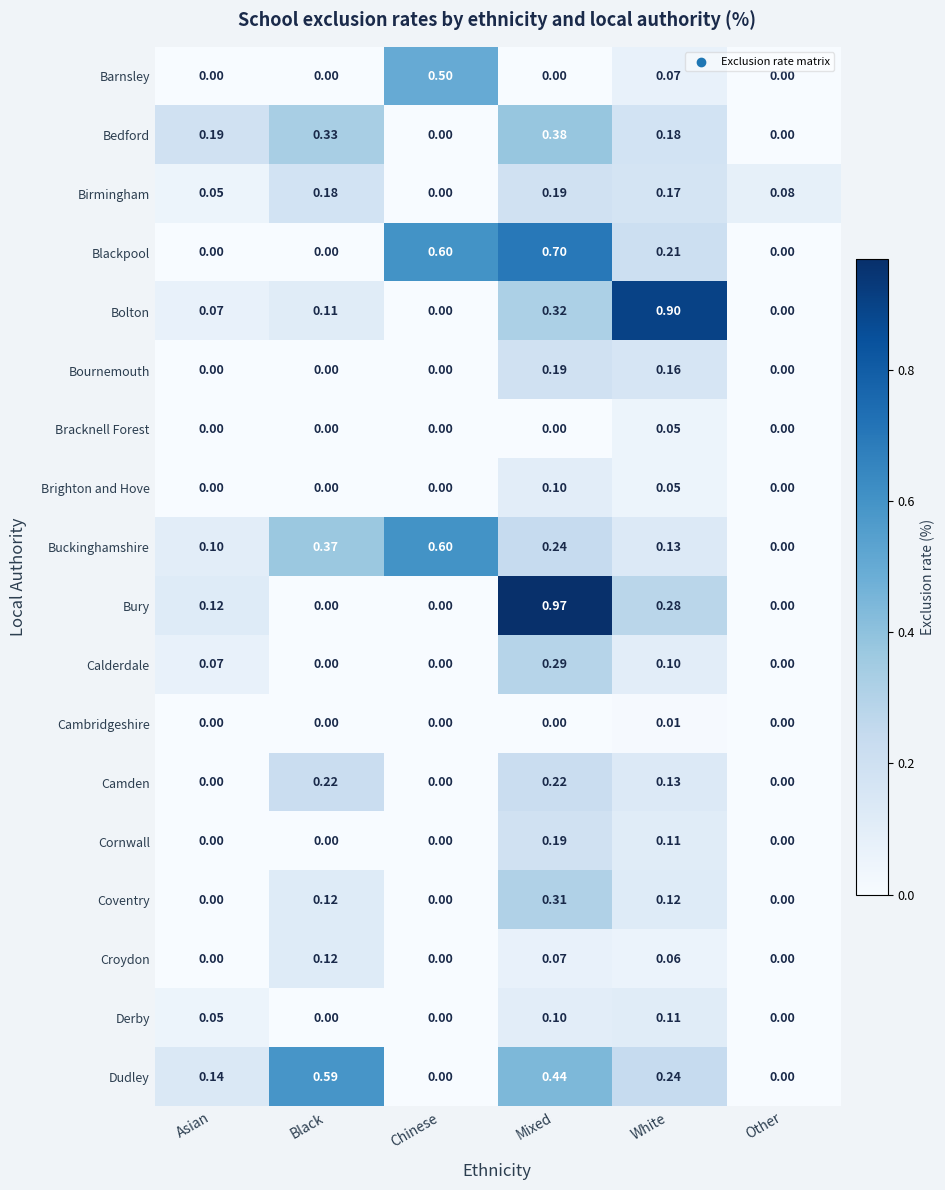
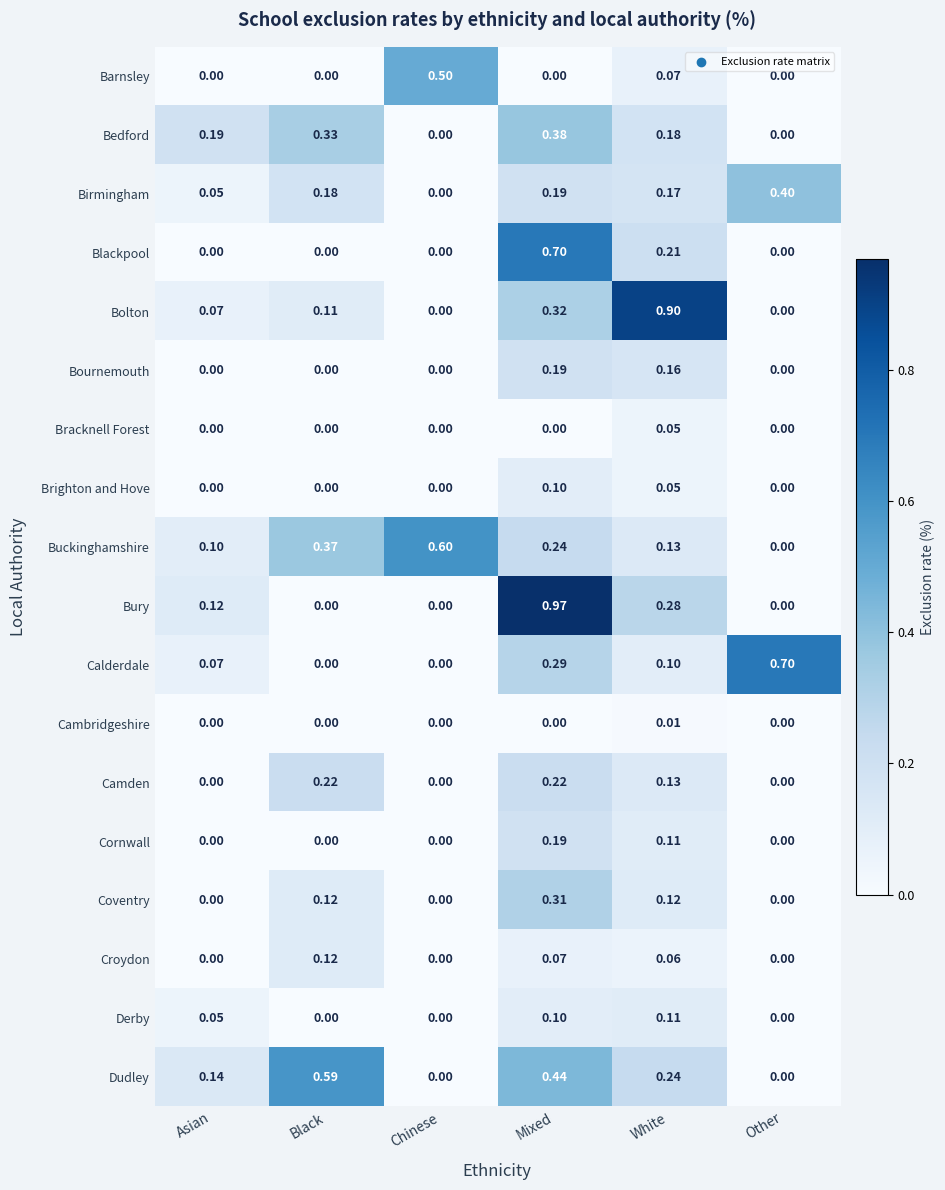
  {
    "Barnsley": {
      "Asian": 0.00,
      "Black": 0.00,
      "Chinese": 0.50,
      "Mixed": 0.00,
      "White": 0.07
    },
    "Bedford": {
      "Asian": 0.19,
      "Black": 0.33,
      "Chinese": 0.00,
      "Mixed": 0.38,
      "White": 0.18,
      "Other": 0.00
    },
    "Birmingham": {
      "Asian": 0.05,
      "Black": 0.18,
      "Chinese": 0.00,
      "Mixed": 0.19,
      "White": 0.17,
-     "Other": 0.08
+     "Other": 0.40
    },
    "Blackpool": {
      "Asian": 0.00,
      "Black": 0.00,
-     "Chinese": 0.60,
+     "Chinese": 0.00,
      "Mixed": 0.70,
      "White": 0.21,
      "Other": 0.00
    },
    "Bolton": {
      "Asian": 0.07,
      "Black": 0.11,
      "Chinese": 0.00,
      "Mixed": 0.32,
      "White": 0.90,
      "Other": 0.00
    },
    "Bournemouth": {
      "Asian": 0.00,
      "Black": 0.00,
      "Chinese": 0.00,
      "Mixed": 0.19,
      "White": 0.16,
      "Other": 0.00
    },
    "Bracknell Forest": {
      "Asian": 0.00,
      "Black": 0.00,
      "Chinese": 0.00,
      "Mixed": 0.00,
      "White": 0.05,
      "Other": 0.00
    },
    "Brighton and Hove": {
      "Asian": 0.00,
      "Black": 0.00,
      "Chinese": 0.00,
      "Mixed": 0.10,
      "White": 0.05,
      "Other": 0.00
    },
    "Buckinghamshire": {
      "Asian": 0.10,
      "Black": 0.37,
      "Chinese": 0.60,
      "Mixed": 0.24,
      "White": 0.13,
      "Other": 0.00
    },
    "Bury": {
      "Asian": 0.12,
      "Black": 0.00,
      "Chinese": 0.00,
      "Mixed": 0.97,
      "White": 0.28,
      "Other": 0.00
    },
    "Calderdale": {
      "Asian": 0.07,
      "Black": 0.00,
      "Chinese": 0.00,
      "Mixed": 0.29,
      "White": 0.10,
-     "Other": 0.00
+     "Other": 0.70
    },
    "Cambridgeshire": {
      "Asian": 0.00,
      "Black": 0.00,
      "Chinese": 0.00,
      "Mixed": 0.00,
      "White": 0.01,
      "Other": 0.00
    },
    "Camden": {
      "Asian": 0.00,
      "Black": 0.22,
      "Chinese": 0.00,
      "Mixed": 0.22,
      "White": 0.13,
      "Other": 0.00
    },
    "Cornwall": {
      "Asian": 0.00,
      "Black": 0.00,
      "Chinese": 0.00,
      "Mixed": 0.19,
      "White": 0.11,
      "Other": 0.00
    },
    "Coventry": {
      "Asian": 0.00,
      "Black": 0.12,
      "Chinese": 0.00,
      "Mixed": 0.31,
      "White": 0.12,
      "Other": 0.00
    },
    "Croydon": {
      "Asian": 0.00,
      "Black": 0.12,
      "Chinese": 0.00,
      "Mixed": 0.07,
      "White": 0.06,
      "Other": 0.00
    },
    "Derby": {
      "Asian": 0.05,
      "Black": 0.00,
      "Chinese": 0.00,
      "Mixed": 0.10,
      "White": 0.11,
      "Other": 0.00
    },
    "Dudley": {
      "Asian": 0.14,
      "Black": 0.59,
      "Chinese": 0.00,
      "Mixed": 0.44,
      "White": 0.24,
      "Other": 0.00
    }
  }
